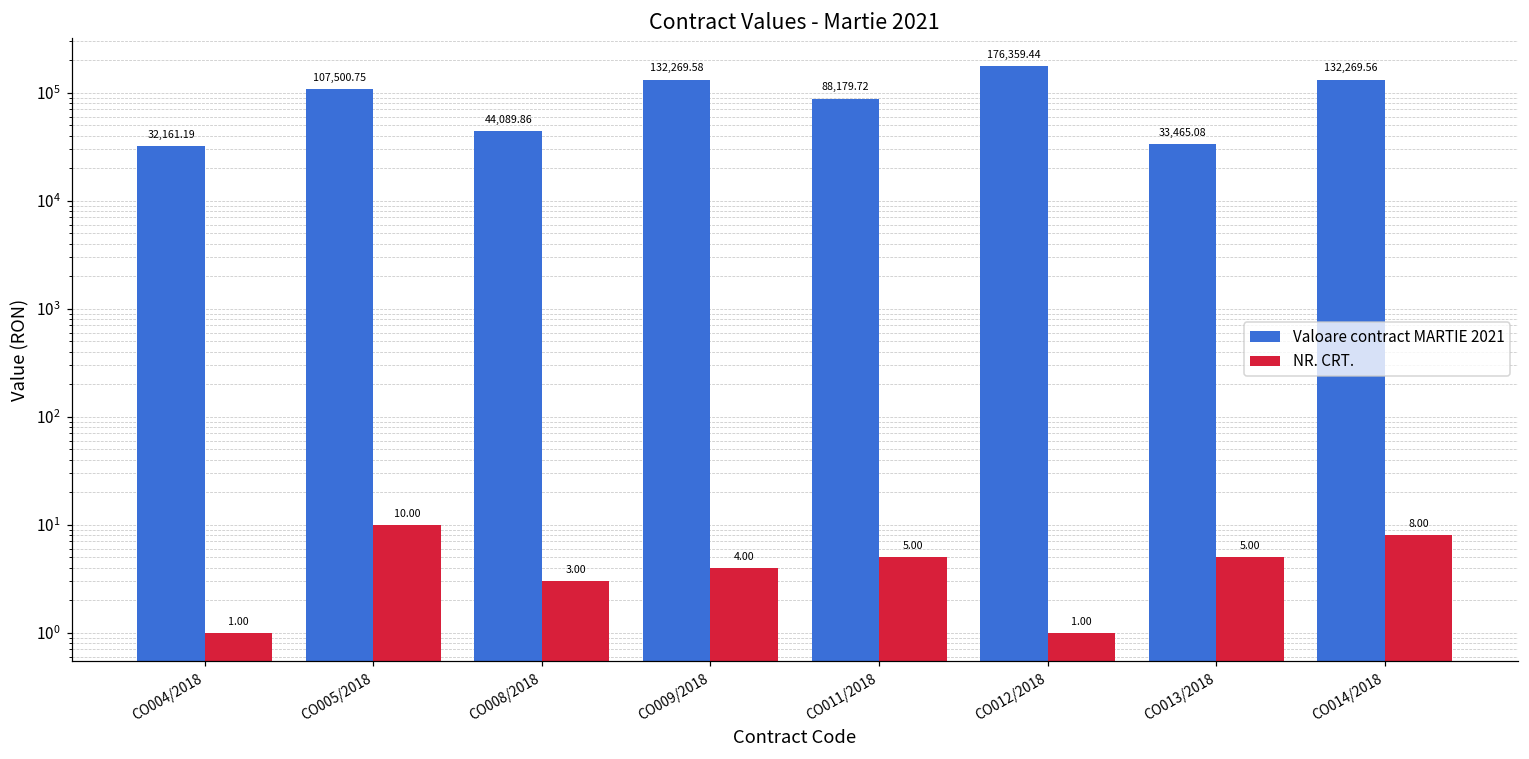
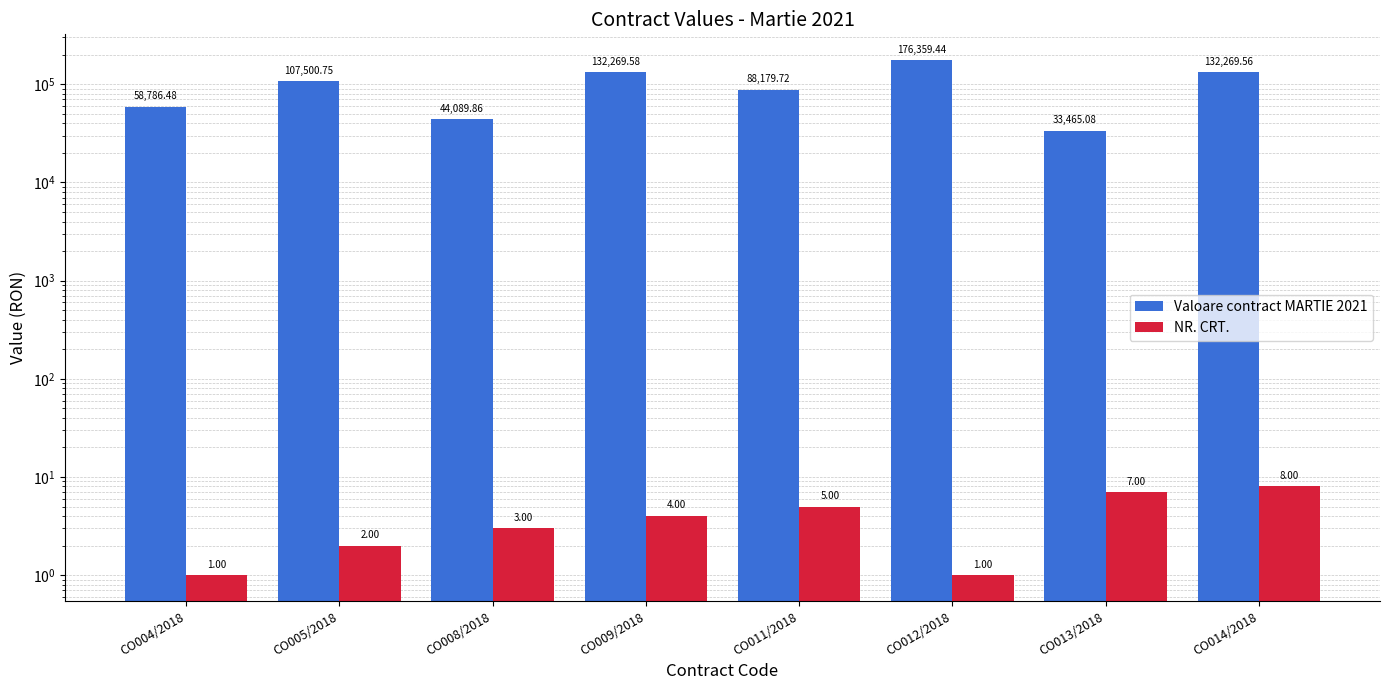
  {
    "Valoare contract MARTIE 2021": {
-     "CO004/2018": "32,161.19",
+     "CO004/2018": "58,786.48",
      "CO005/2018": "107,500.75",
      "CO008/2018": "44,089.86",
      "CO009/2018": "132,269.58",
      "CO011/2018": "88,179.72",
      "CO012/2018": "176,359.44",
      "CO013/2018": "33,465.08",
      "CO014/2018": "132,269.56"
    },
    "NR. CRT.": {
      "CO004/2018": "1.00",
-     "CO005/2018": "10.00",
+     "CO005/2018": "2.00",
      "CO008/2018": "3.00",
      "CO009/2018": "4.00",
      "CO011/2018": "5.00",
      "CO012/2018": "1.00",
-     "CO013/2018": "5.00",
+     "CO013/2018": "7.00",
      "CO014/2018": "8.00"
    }
  }
